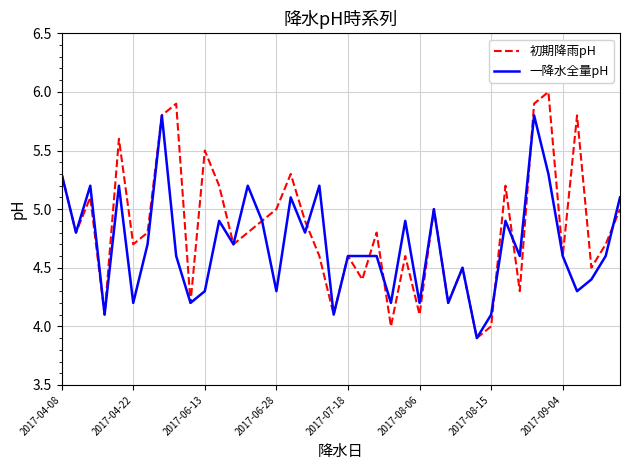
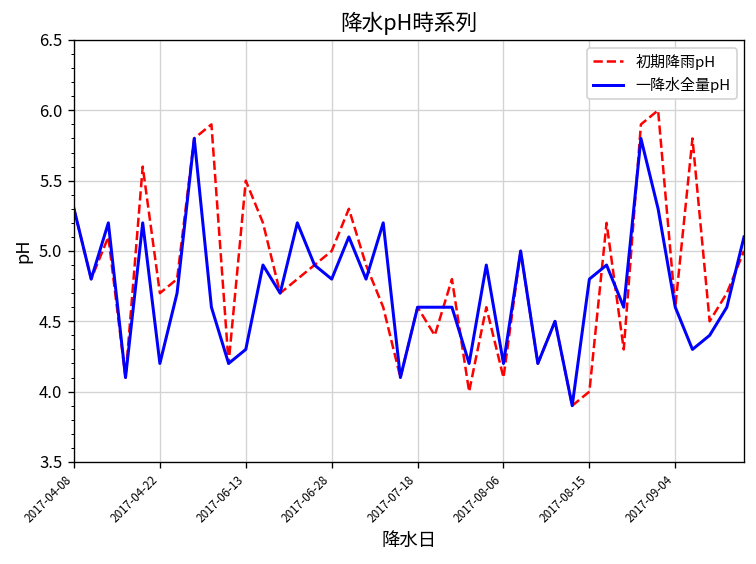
  {
    "初期降雨pH": {
      "2017-04-22": 4.7,
      "2017-06-13": 5.5,
      "2017-06-28": 5.0,
      "2017-08-06": 4.1,
      "2017-08-15": 4.0
    },
    "一降水全量pH": {
      "2017-04-22": 4.2,
      "2017-06-13": 4.3,
-     "2017-06-28": 4.3,
+     "2017-06-28": 4.8,
      "2017-08-06": 4.2,
-     "2017-08-15": 4.1
+     "2017-08-15": 4.8
    }
  }
